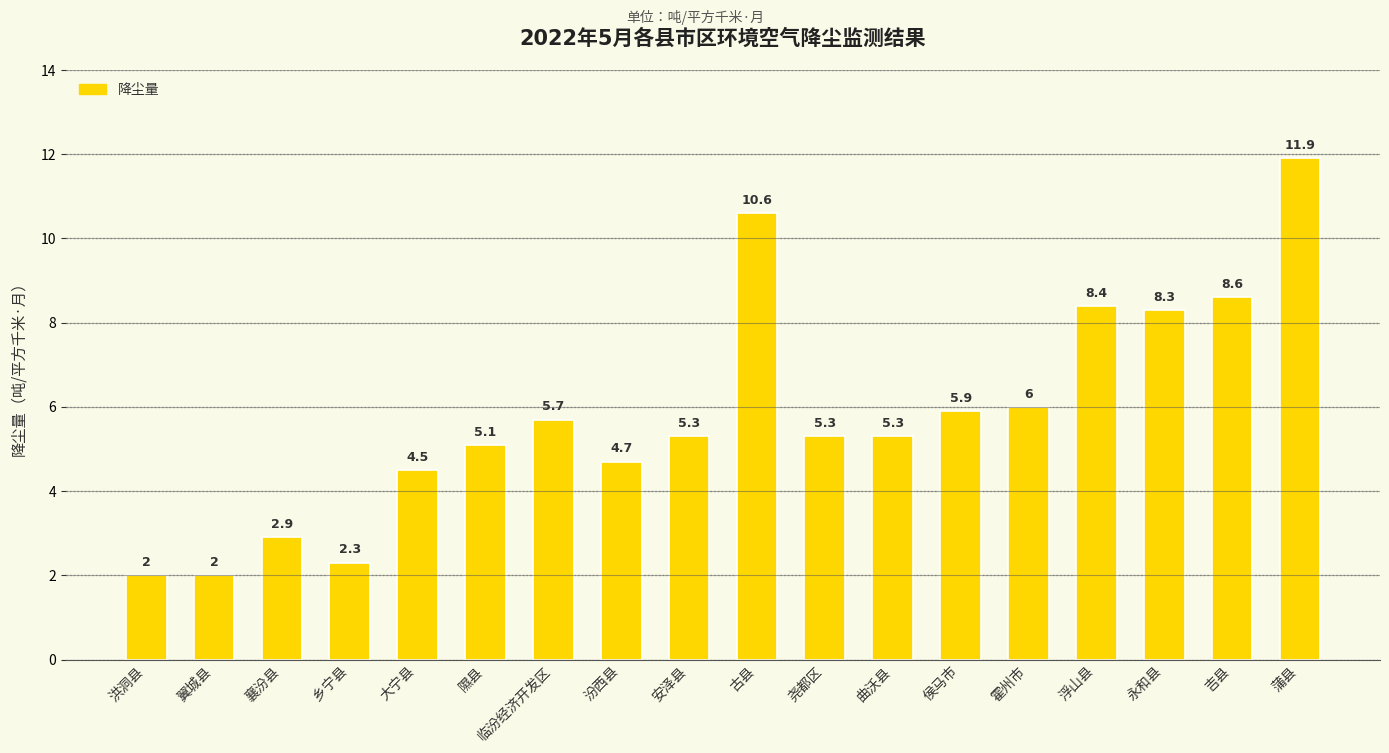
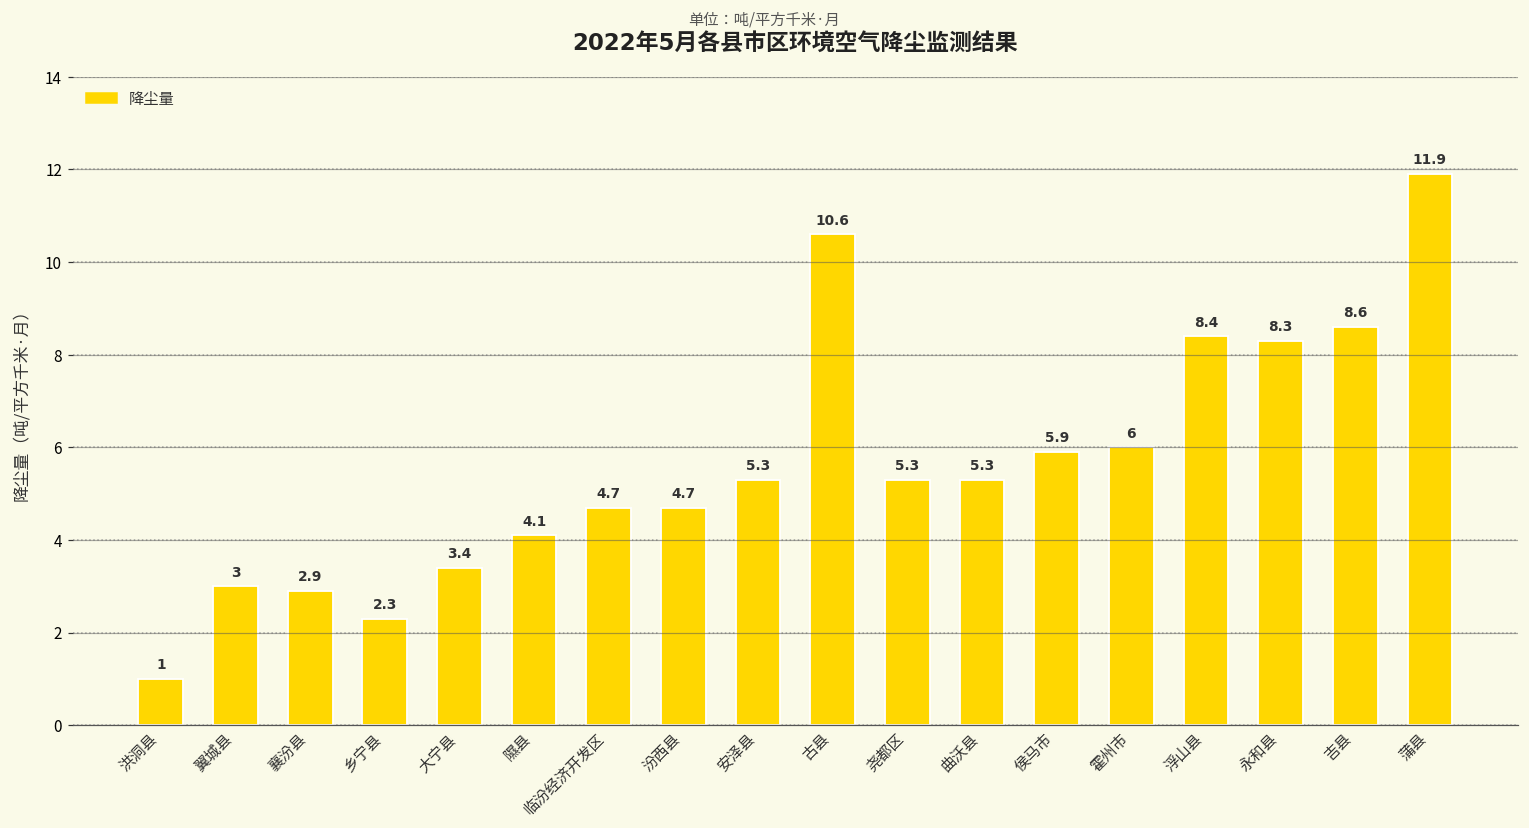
  {
-   "洪洞县": 2,
-   "翼城县": 2,
+   "洪洞县": 1,
+   "翼城县": 3,
    "襄汾县": 2.9,
    "乡宁县": 2.3,
-   "大宁县": 4.5,
-   "隰县": 5.1,
-   "临汾经济开发区": 5.7,
+   "大宁县": 3.4,
+   "隰县": 4.1,
+   "临汾经济开发区": 4.7,
    "汾西县": 4.7,
    "安泽县": 5.3,
    "古县": 10.6,
    "尧都区": 5.3,
    "曲沃县": 5.3,
    "侯马市": 5.9,
    "霍州市": 6,
    "浮山县": 8.4,
    "永和县": 8.3,
    "吉县": 8.6,
    "蒲县": 11.9
  }
